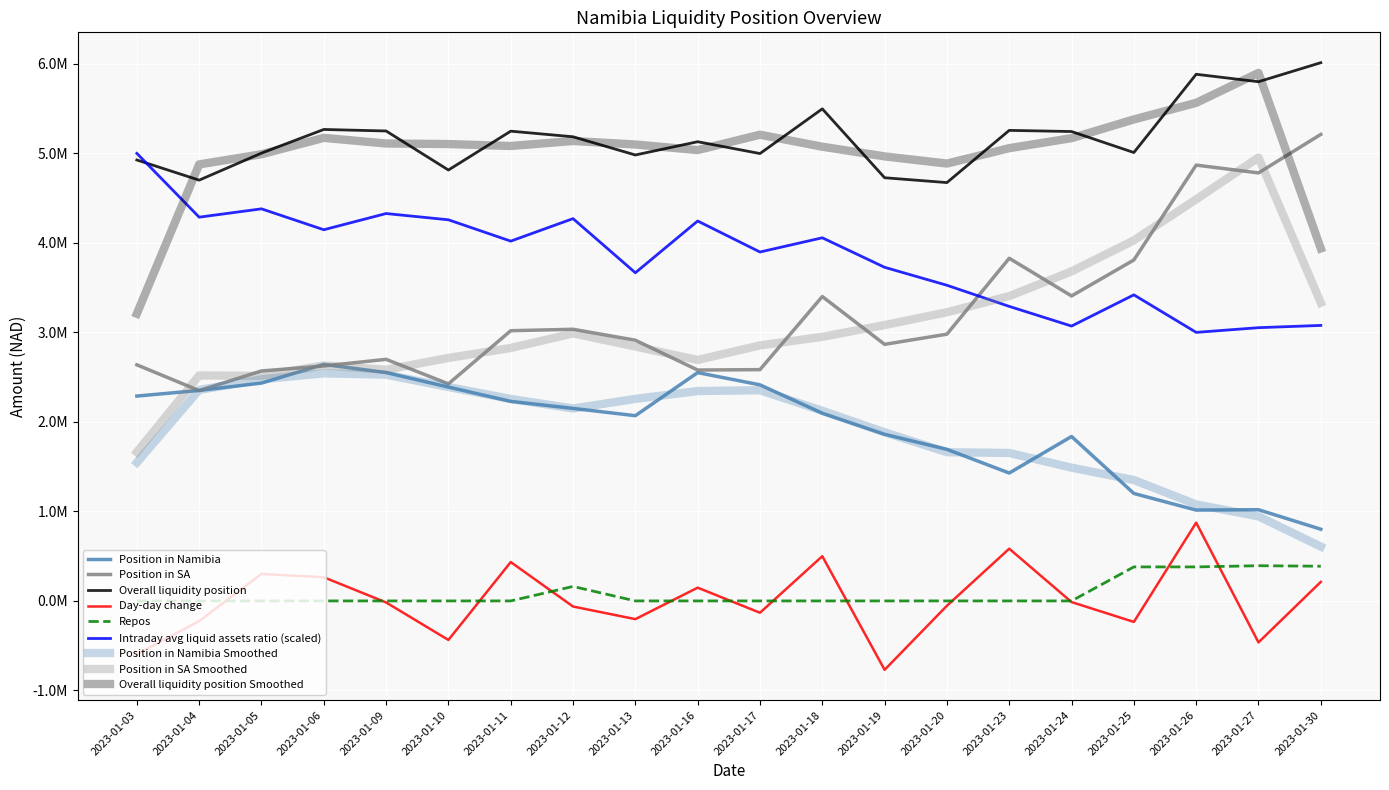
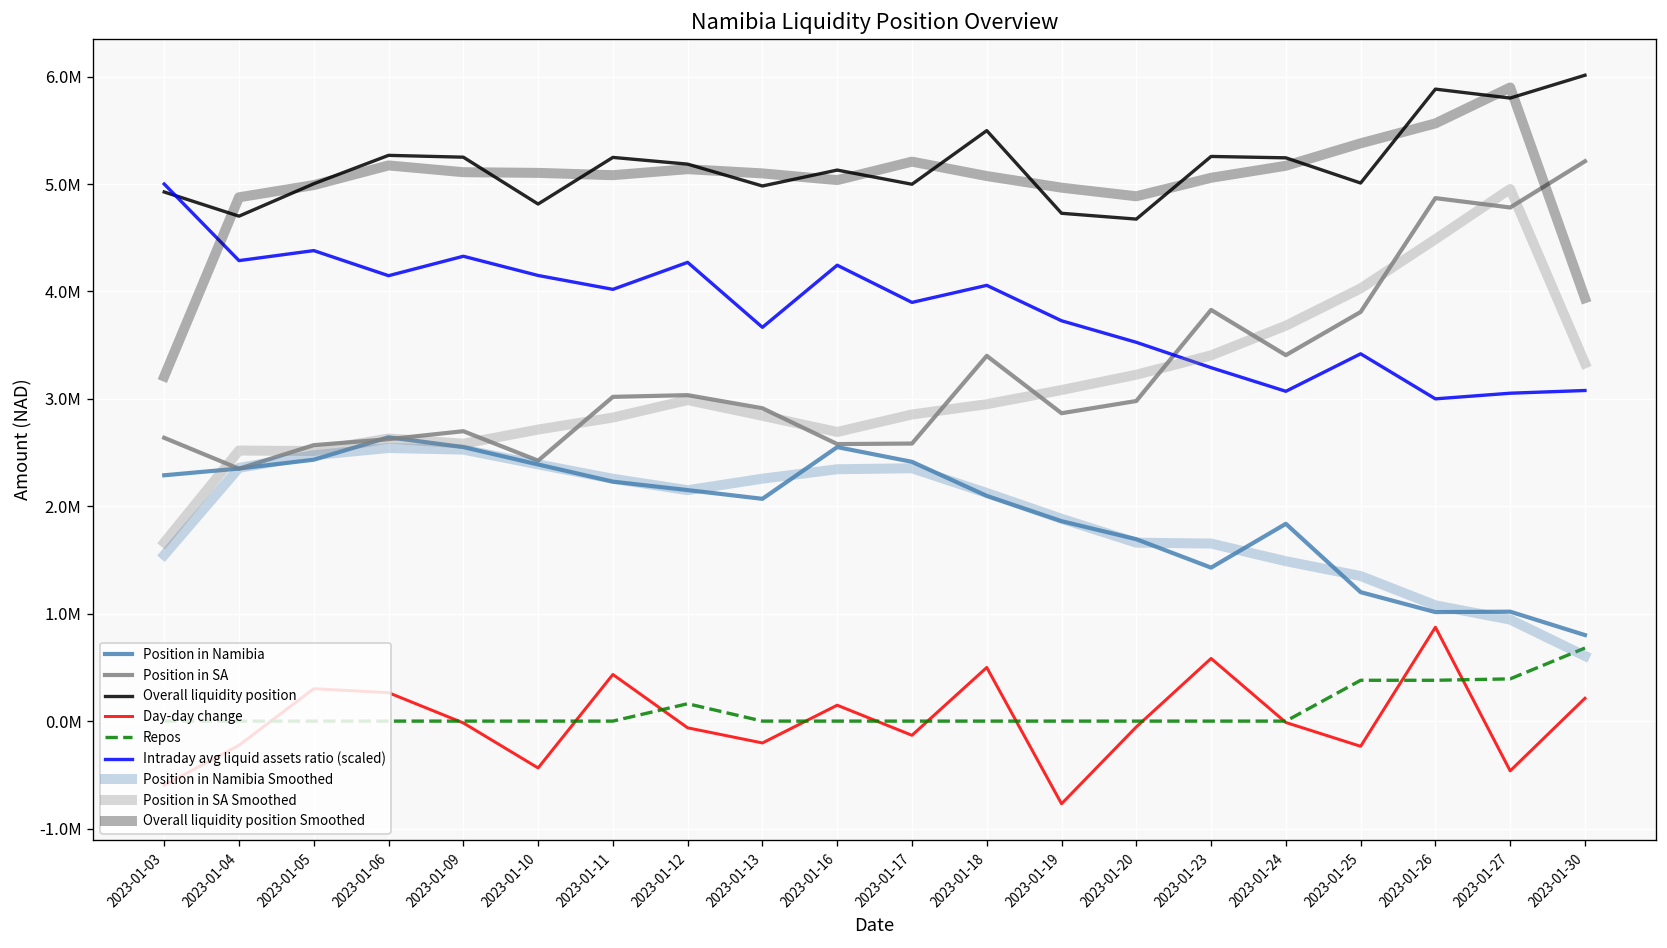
  {
    "Day-day change": {
      "2023-01-10": -400000,
      "2023-01-11": 400000,
      "2023-01-12": -100000,
      "2023-01-13": -200000,
      "2023-01-16": 100000,
      "2023-01-17": -100000,
      "2023-01-18": 500000,
      "2023-01-19": -800000,
      "2023-01-20": -100000,
      "2023-01-23": 600000,
      "2023-01-25": -200000,
      "2023-01-26": 900000,
      "2023-01-27": -500000,
      "2023-01-30": 200000
    },
    "Repos": {
      "2023-01-10": 0,
      "2023-01-11": 0,
      "2023-01-12": 200000,
      "2023-01-13": 0,
      "2023-01-16": 0,
      "2023-01-17": 0,
      "2023-01-18": 0,
      "2023-01-19": 0,
      "2023-01-20": 0,
      "2023-01-23": 0,
      "2023-01-25": 400000,
      "2023-01-26": 400000,
      "2023-01-27": 400000,
-     "2023-01-30": 400000
+     "2023-01-30": 700000
    },
    "Intraday avg liquid assets ratio (scaled)": {
      "2023-01-03": 5000000,
      "2023-01-04": 4300000,
      "2023-01-05": 4400000,
      "2023-01-06": 4100000,
      "2023-01-09": 4300000,
-     "2023-01-10": 4300000,
+     "2023-01-10": 4100000,
      "2023-01-11": 4000000,
      "2023-01-12": 4300000,
      "2023-01-13": 3700000,
      "2023-01-16": 4200000,
      "2023-01-17": 3900000,
      "2023-01-18": 4100000,
      "2023-01-19": 3700000,
      "2023-01-20": 3500000,
      "2023-01-23": 3300000,
      "2023-01-24": 3100000,
      "2023-01-25": 3400000,
      "2023-01-26": 3000000,
      "2023-01-27": 3100000,
      "2023-01-30": 3100000
    }
  }
